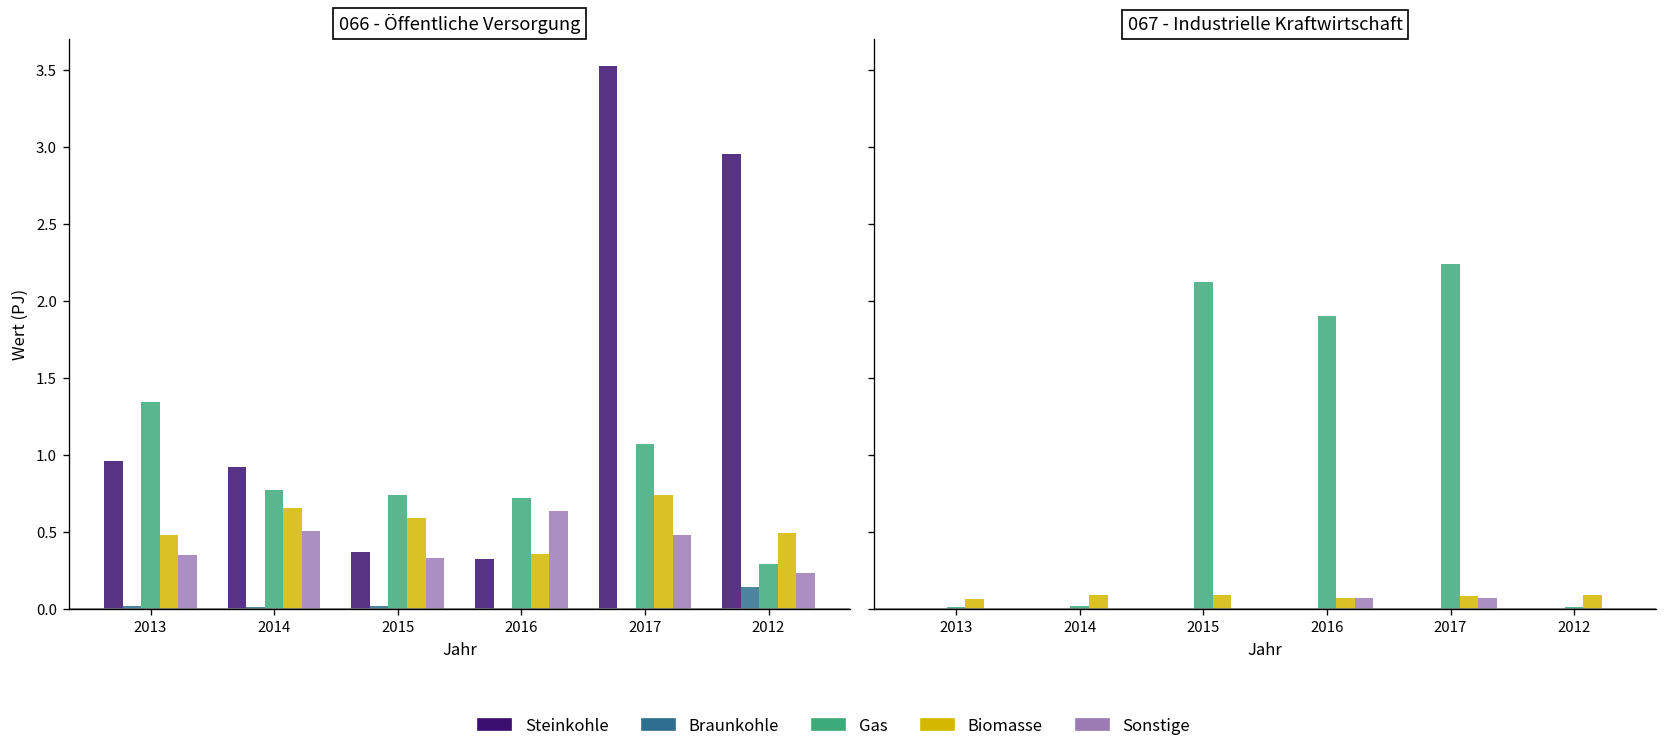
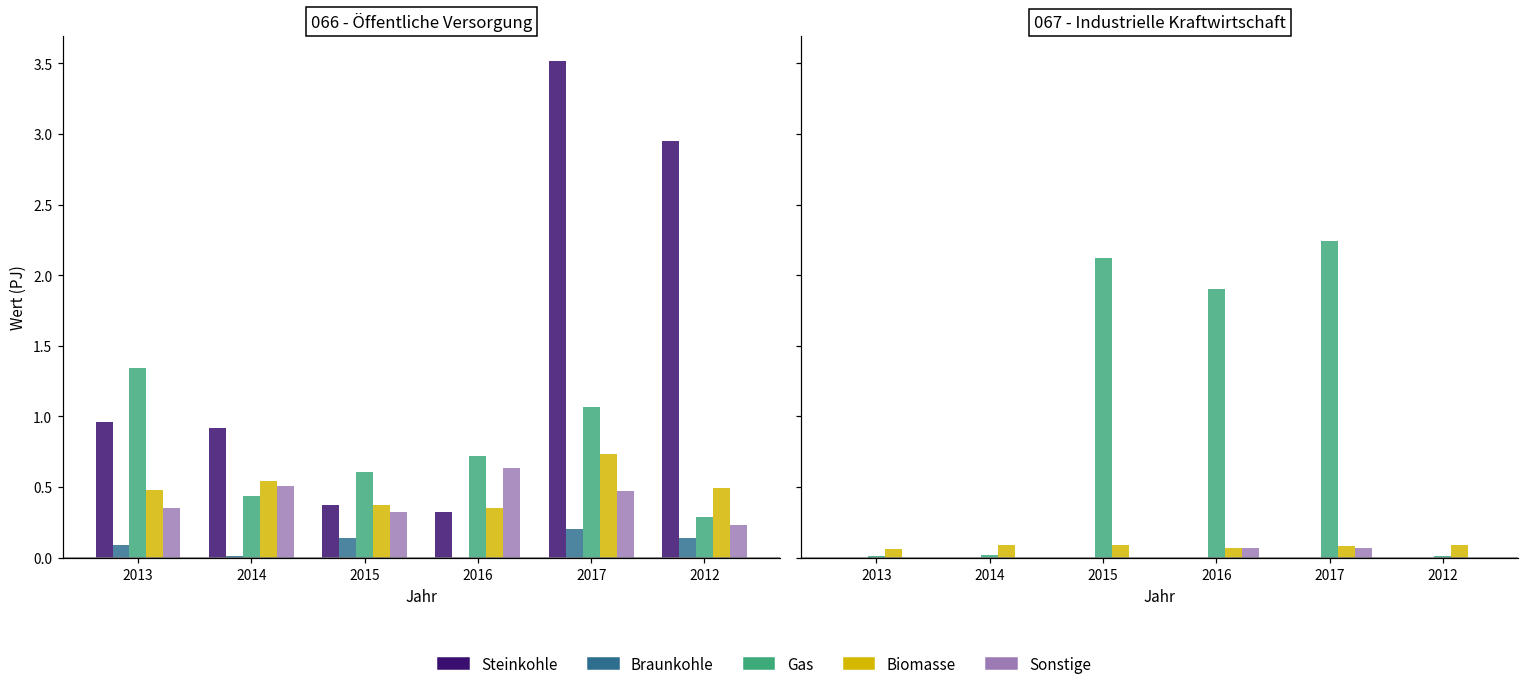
  {
    "066 - Öffentliche Versorgung": {
      "Steinkohle": {
        "2013": 0.96,
        "2014": 0.92,
        "2015": 0.37,
        "2016": 0.32,
        "2017": 3.52,
        "2012": 2.95
      },
      "Braunkohle": {
-       "2013": 0.02,
-       "2015": 0.02,
+       "2013": 0.09,
+       "2015": 0.14,
        "2016": 0.00,
-       "2017": 0.0,
+       "2017": 0.2,
        "2012": 0.14
      },
      "Gas": {
        "2013": 1.34,
-       "2014": 0.77,
-       "2015": 0.74,
+       "2014": 0.44,
+       "2015": 0.61,
        "2016": 0.72,
        "2017": 1.07,
        "2012": 0.29
      },
      "Biomasse": {
        "2013": 0.48,
-       "2014": 0.66,
-       "2015": 0.59,
+       "2014": 0.54,
+       "2015": 0.37,
        "2016": 0.36,
        "2017": 0.74,
        "2012": 0.49
      },
      "Sonstige": {
        "2013": 0.35,
        "2014": 0.51,
        "2015": 0.33,
        "2016": 0.64,
        "2017": 0.48,
        "2012": 0.23
      }
    }
  }
